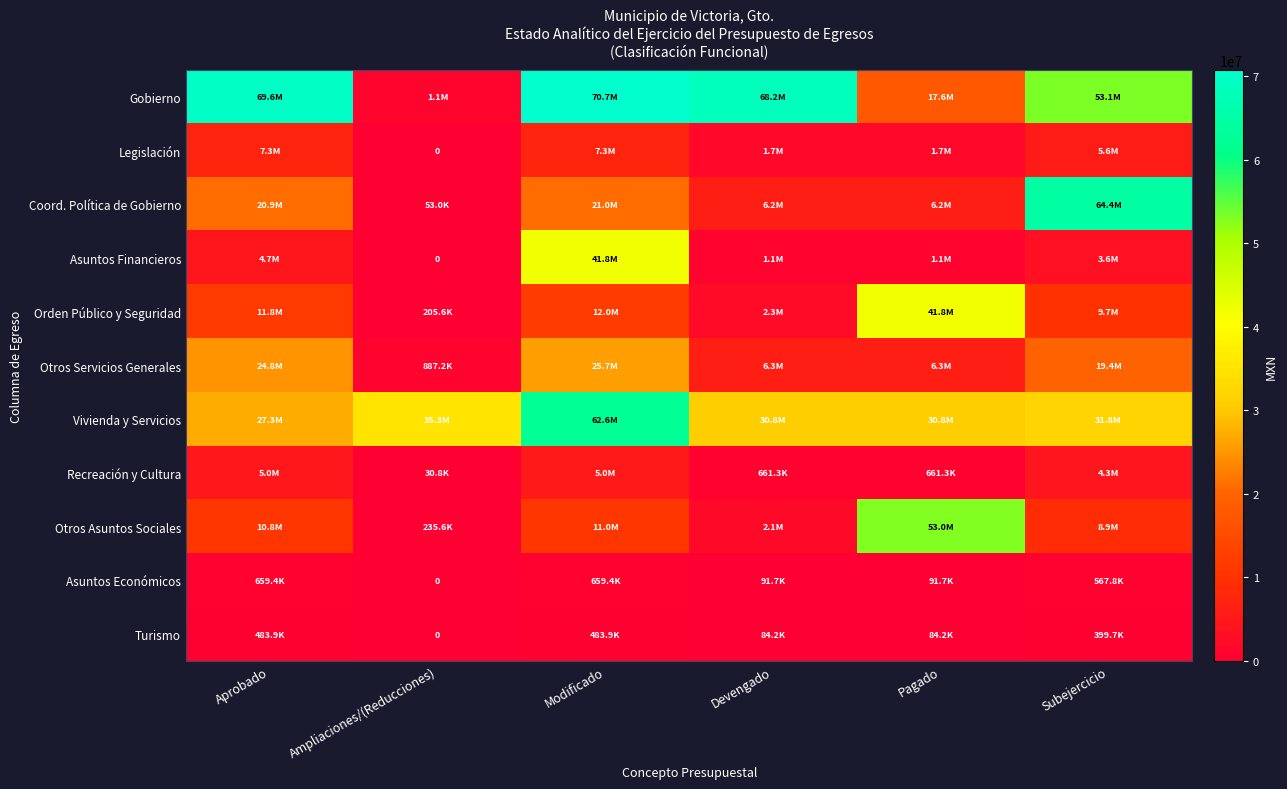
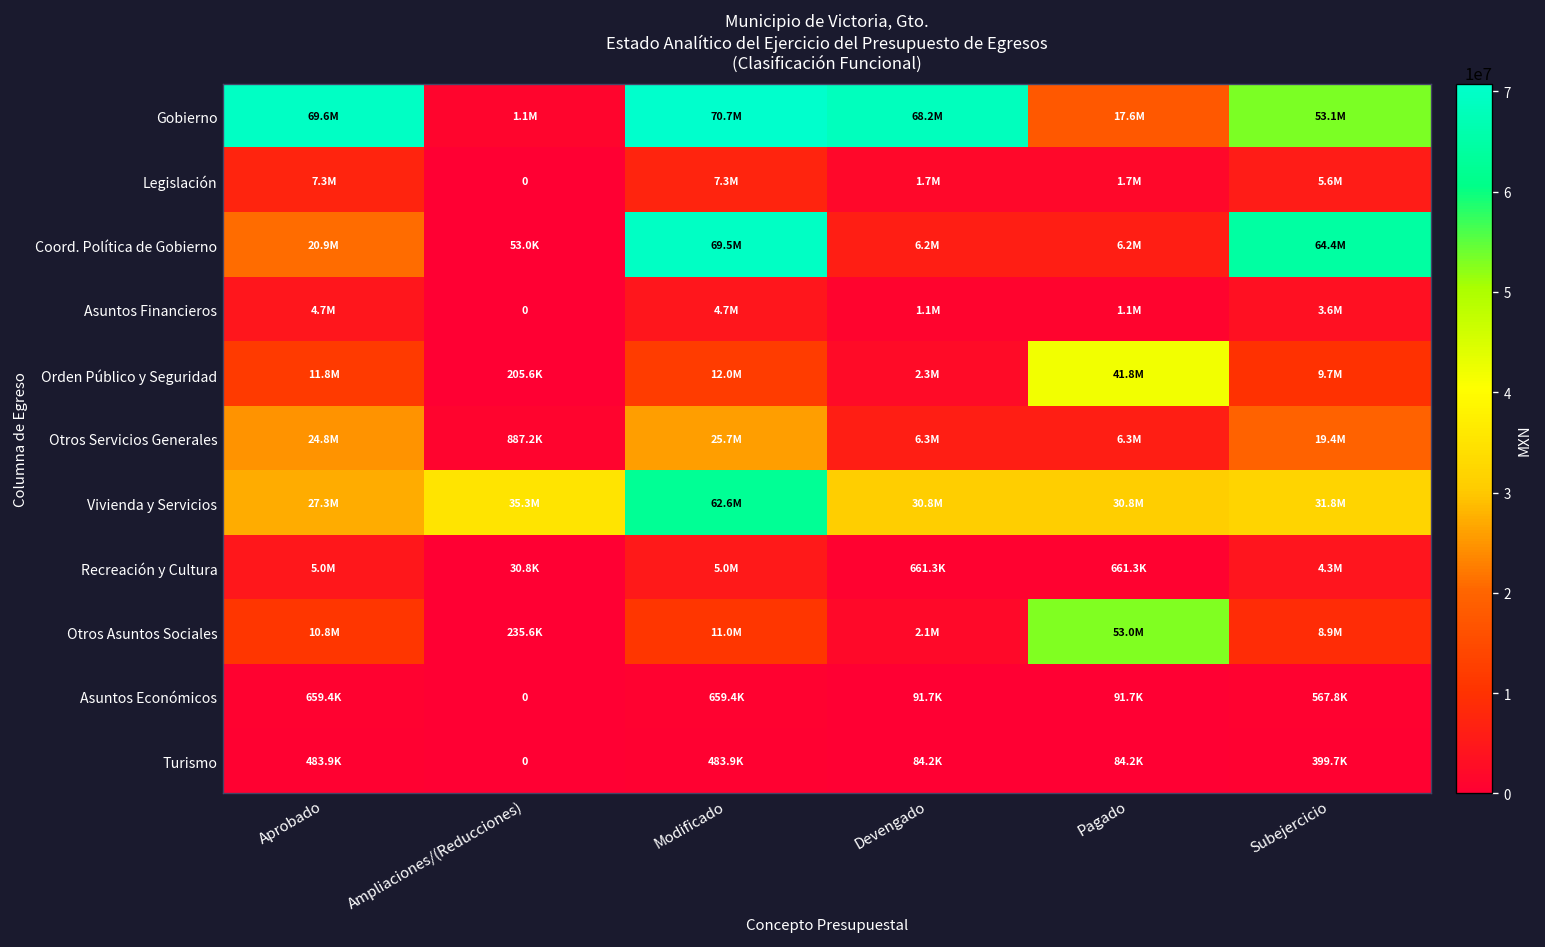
  {
    "Gobierno": {
      "Aprobado": "69.6M",
      "Ampliaciones/(Reducciones)": "1.1M",
      "Modificado": "70.7M",
      "Devengado": "68.2M",
      "Pagado": "17.6M",
      "Subejercicio": "53.1M"
    },
    "Legislación": {
      "Aprobado": "7.3M",
      "Ampliaciones/(Reducciones)": "0",
      "Modificado": "7.3M",
      "Devengado": "1.7M",
      "Pagado": "1.7M",
      "Subejercicio": "5.6M"
    },
    "Coord. Política de Gobierno": {
      "Aprobado": "20.9M",
      "Ampliaciones/(Reducciones)": "53.0K",
-     "Modificado": "21.0M",
+     "Modificado": "69.5M",
      "Devengado": "6.2M",
      "Pagado": "6.2M",
      "Subejercicio": "64.4M"
    },
    "Asuntos Financieros": {
      "Aprobado": "4.7M",
      "Ampliaciones/(Reducciones)": "0",
-     "Modificado": "41.8M",
+     "Modificado": "4.7M",
      "Devengado": "1.1M",
      "Pagado": "1.1M",
      "Subejercicio": "3.6M"
    },
    "Orden Público y Seguridad": {
      "Aprobado": "11.8M",
      "Ampliaciones/(Reducciones)": "205.6K",
      "Modificado": "12.0M",
      "Devengado": "2.3M",
      "Pagado": "41.8M",
      "Subejercicio": "9.7M"
    },
    "Otros Servicios Generales": {
      "Aprobado": "24.8M",
      "Ampliaciones/(Reducciones)": "887.2K",
      "Modificado": "25.7M",
      "Devengado": "6.3M",
      "Pagado": "6.3M",
      "Subejercicio": "19.4M"
    },
    "Vivienda y Servicios": {
      "Aprobado": "27.3M",
      "Ampliaciones/(Reducciones)": "35.3M",
      "Modificado": "62.6M",
      "Devengado": "30.8M",
      "Pagado": "30.8M",
      "Subejercicio": "31.8M"
    },
    "Recreación y Cultura": {
      "Aprobado": "5.0M",
      "Ampliaciones/(Reducciones)": "30.8K",
      "Modificado": "5.0M",
      "Devengado": "661.3K",
      "Pagado": "661.3K",
      "Subejercicio": "4.3M"
    },
    "Otros Asuntos Sociales": {
      "Aprobado": "10.8M",
      "Ampliaciones/(Reducciones)": "235.6K",
      "Modificado": "11.0M",
      "Devengado": "2.1M",
      "Pagado": "53.0M",
      "Subejercicio": "8.9M"
    },
    "Asuntos Económicos": {
      "Aprobado": "659.4K",
      "Ampliaciones/(Reducciones)": "0",
      "Modificado": "659.4K",
      "Devengado": "91.7K",
      "Pagado": "91.7K",
      "Subejercicio": "567.8K"
    },
    "Turismo": {
      "Aprobado": "483.9K",
      "Ampliaciones/(Reducciones)": "0",
      "Modificado": "483.9K",
      "Devengado": "84.2K",
      "Pagado": "84.2K",
      "Subejercicio": "399.7K"
    }
  }
